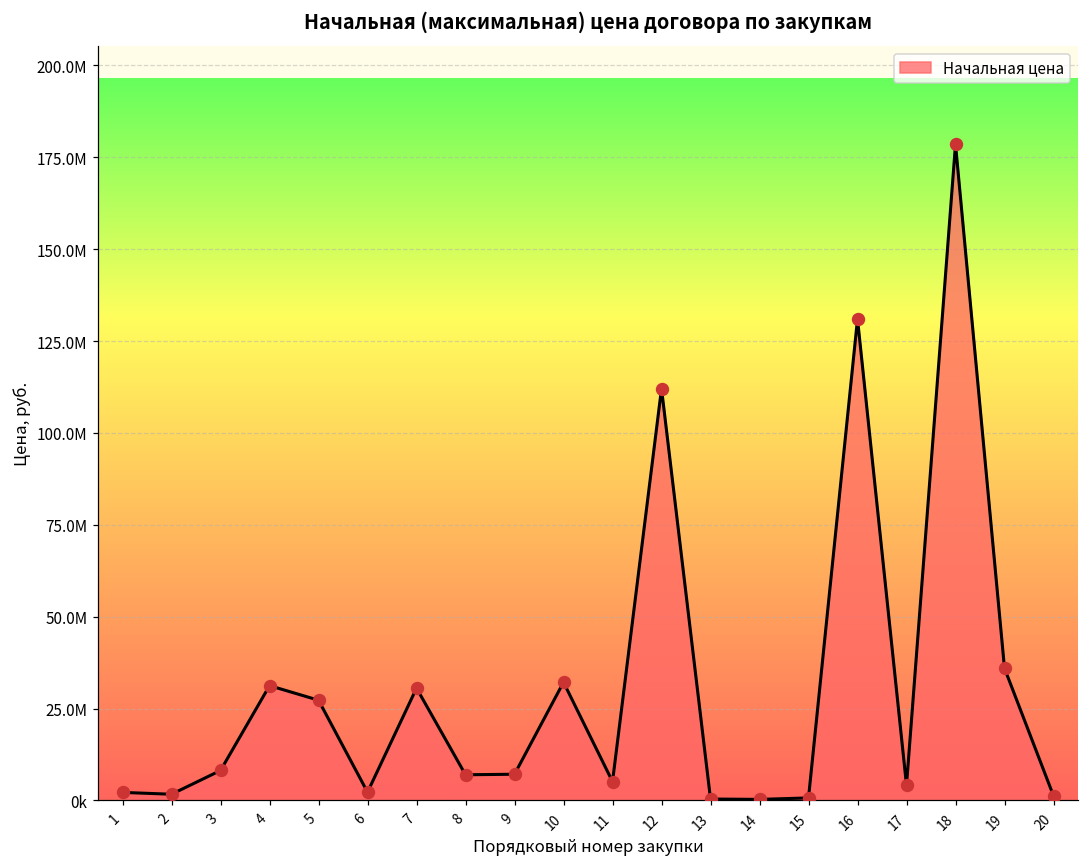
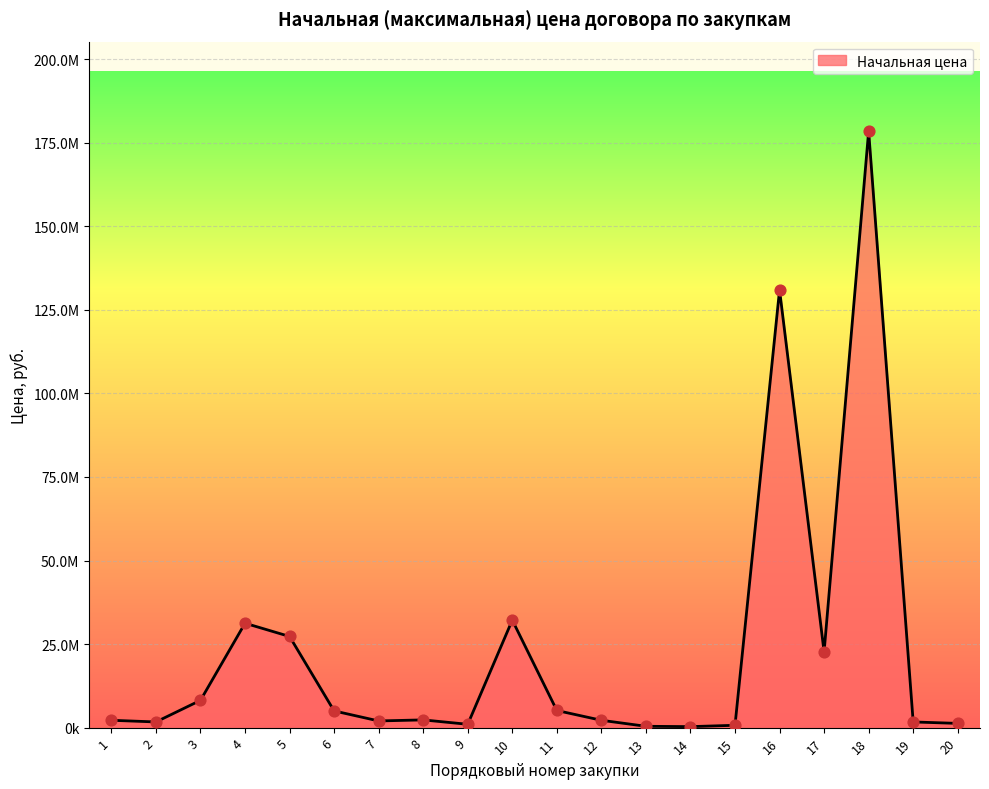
  {
    "1": 2000000,
    "2": 2000000,
    "3": 8000000,
    "4": 31000000,
    "5": 27000000,
-   "6": 2000000,
-   "7": 31000000,
-   "8": 7000000,
-   "9": 7000000,
+   "6": 5000000,
+   "7": 2000000,
+   "8": 2000000,
+   "9": 1000000,
    "10": 32000000,
    "11": 5000000,
-   "12": 112000000,
+   "12": 2000000,
    "13": 0,
    "14": 0,
    "15": 1000000,
    "16": 131000000,
-   "17": 4000000,
+   "17": 23000000,
    "18": 179000000,
-   "19": 36000000,
+   "19": 2000000,
    "20": 1000000
  }
